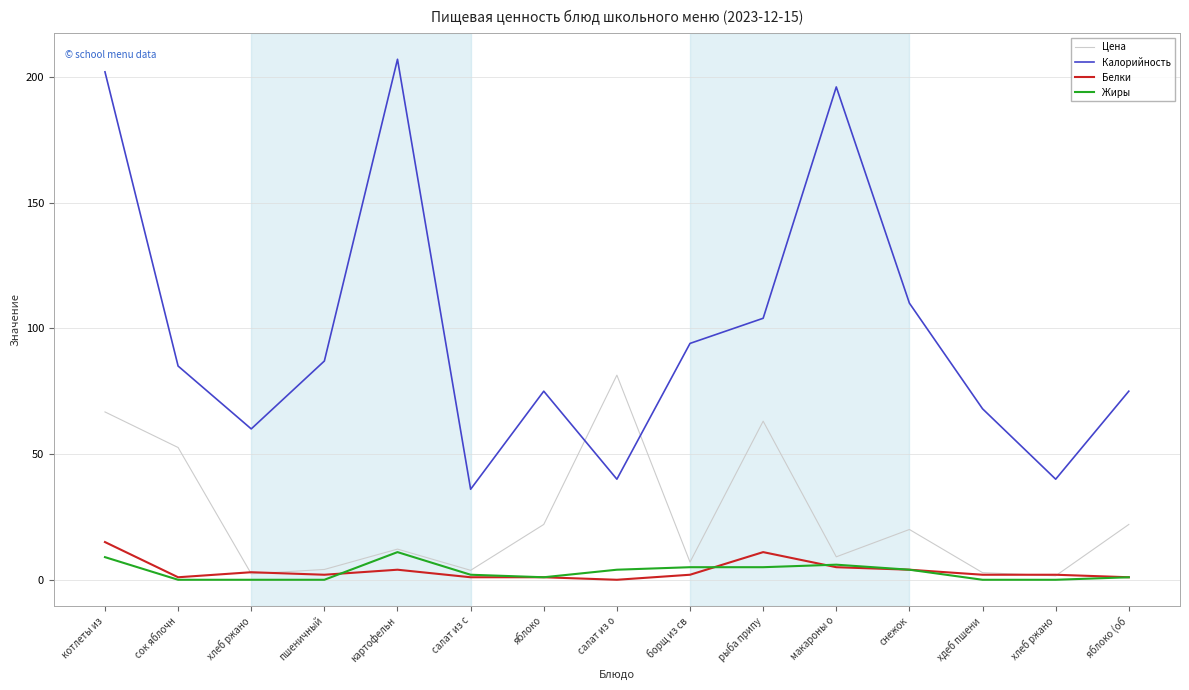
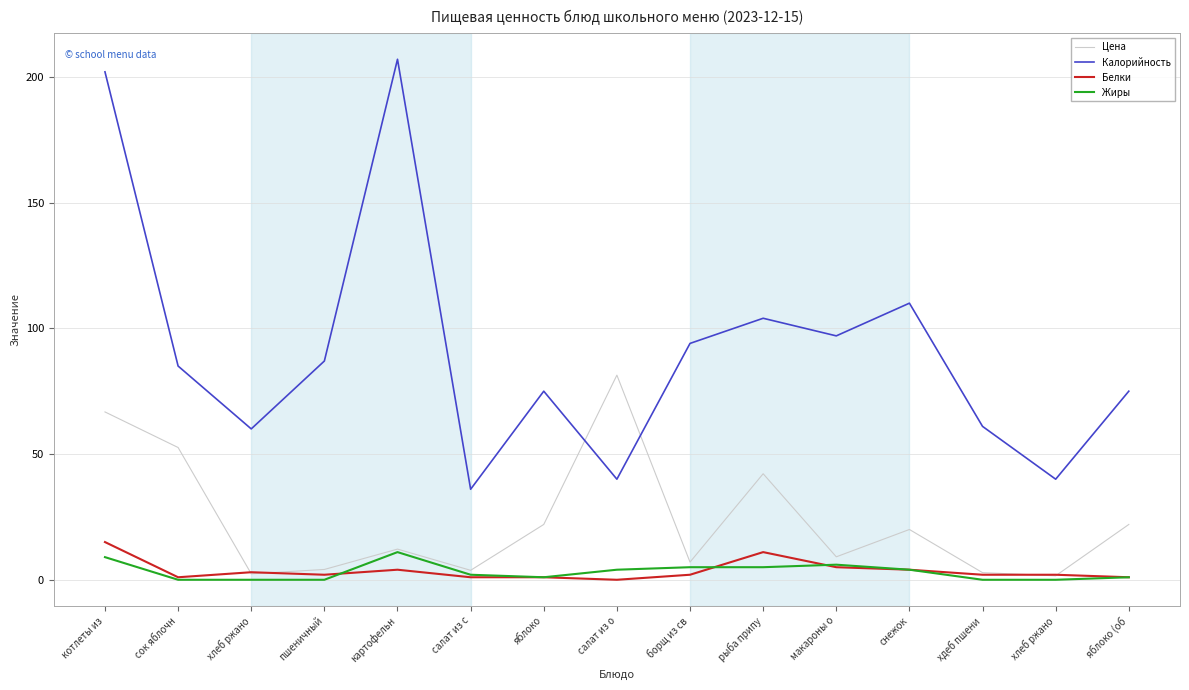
  {
    "Цена": {
      "котлеты из": 67,
      "сок яблочн": 53,
      "пшеничный": 4,
      "картофельн": 12,
      "салат из с": 4,
      "яблоко": 22,
      "салат из о": 81,
      "борщ из св": 7,
-     "рыба припу": 63,
+     "рыба припу": 42,
      "макароны о": 9,
      "снежок": 20,
      "яблоко (об": 22
    },
    "Калорийность": {
      "котлеты из": 202,
      "сок яблочн": 85,
      "пшеничный": 87,
      "картофельн": 207,
      "салат из с": 36,
      "яблоко": 75,
      "салат из о": 40,
      "борщ из св": 94,
      "рыба припу": 104,
-     "макароны о": 196,
+     "макароны о": 97,
      "снежок": 110,
-     "хдеб пшени": 68,
+     "хдеб пшени": 61,
      "яблоко (об": 75
    },
    "Белки": {
      "котлеты из": 15,
      "пшеничный": 2,
      "картофельн": 4,
      "салат из с": 1,
      "салат из о": 0,
      "борщ из св": 2,
      "рыба припу": 11
    },
    "Жиры": {
      "котлеты из": 9,
      "пшеничный": 0,
      "картофельн": 11,
      "салат из с": 2,
      "салат из о": 4,
      "борщ из св": 5,
      "рыба припу": 5,
      "хдеб пшени": 0
    }
  }
